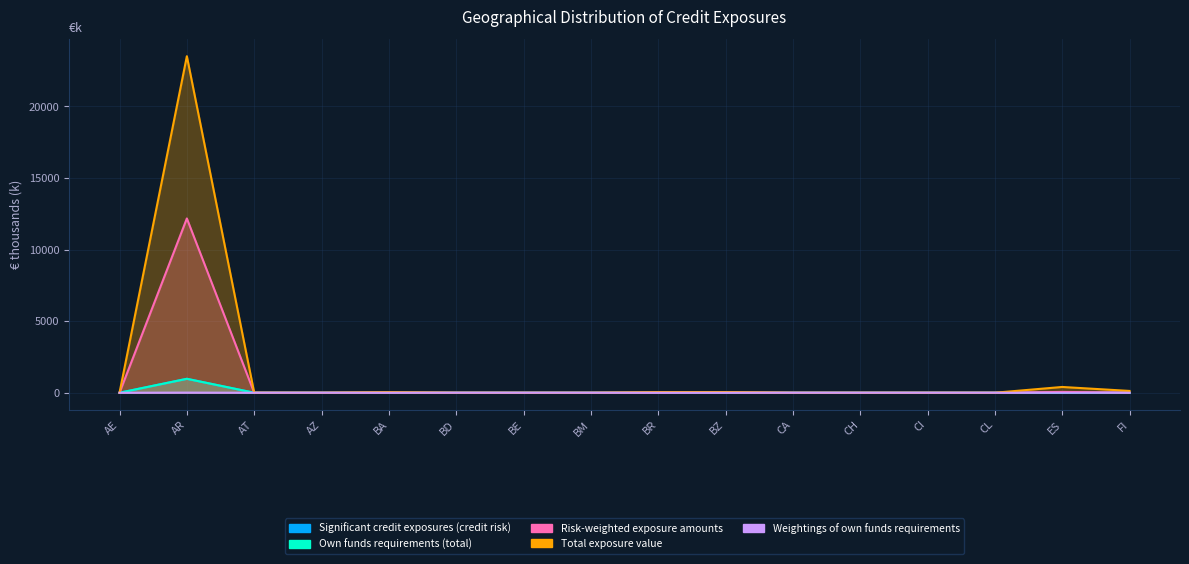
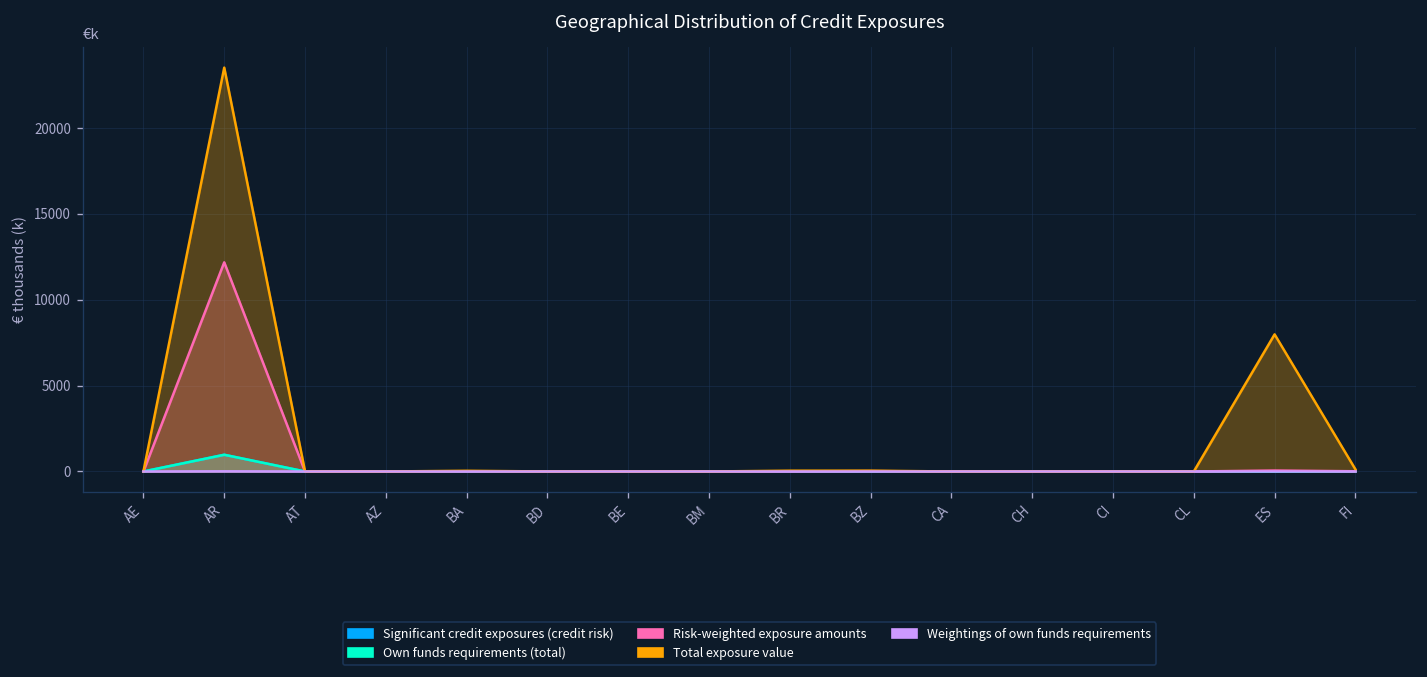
  {
    "Own funds requirements (total)": {
      "AR": 1000
    },
    "Total exposure value": {
      "AR": 23500,
-     "ES": 400
+     "ES": 8000
    }
  }
